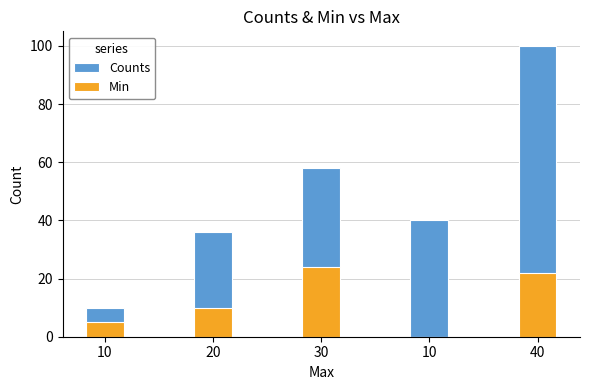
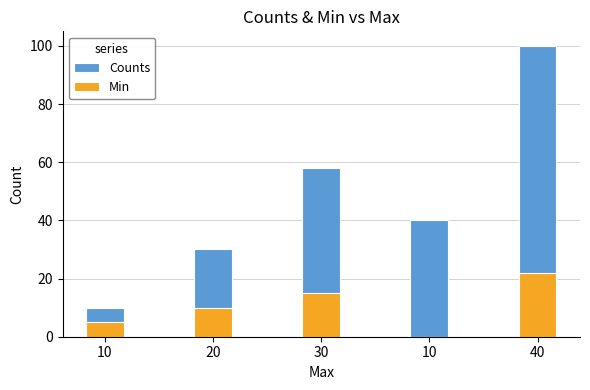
  {
    "Counts": {
-     "20": 36,
+     "20": 30,
      "30": 58,
      "40": 100
    },
    "Min": {
-     "30": 24
+     "30": 15
    }
  }
